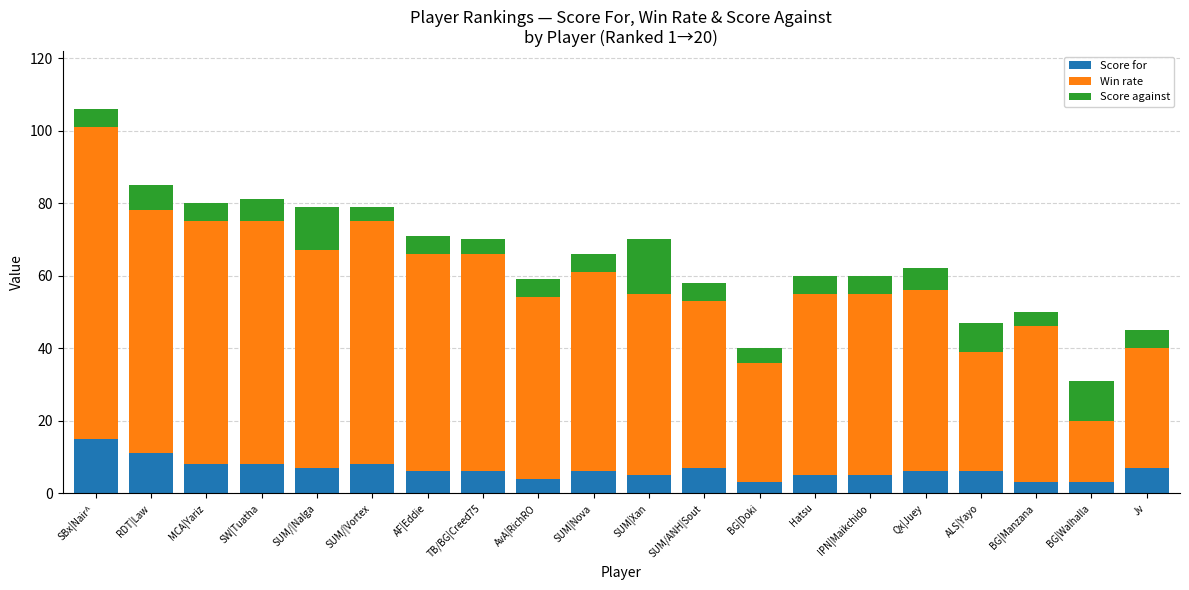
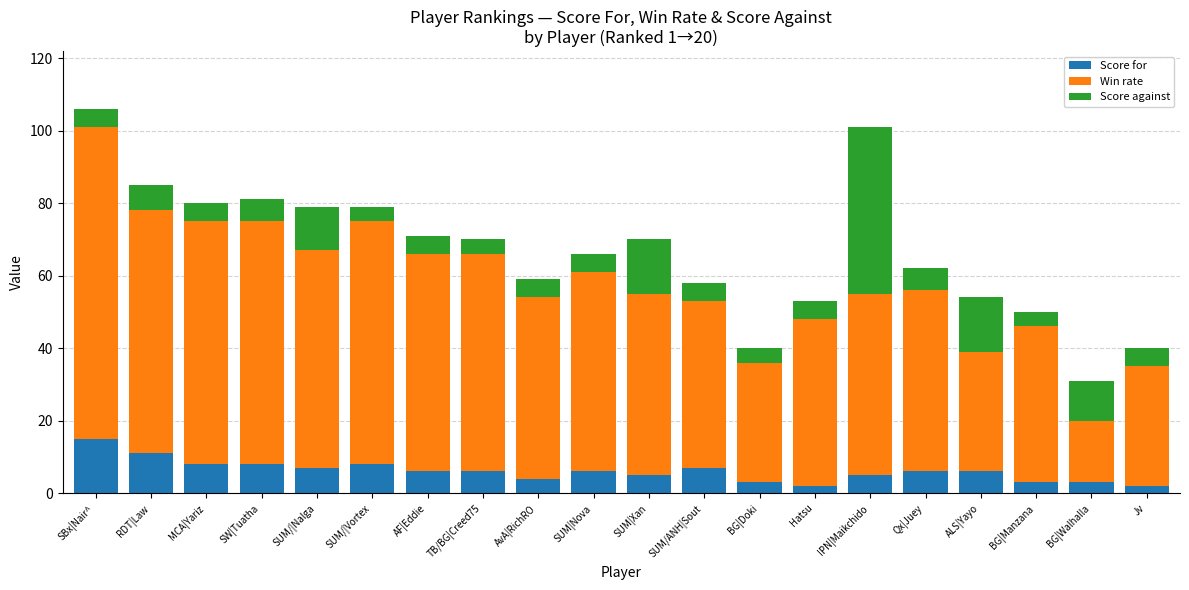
  {
    "Score for": {
      "SBx|Nair^": 15,
      "RDT|Law": 11,
      "MCA|Yariz": 8,
      "SW|Tuatha": 8,
      "SUM/|Nalga": 7,
      "SUM/|Vortex": 8,
      "AF|Eddie": 6,
      "TB/BG|Creed75": 6,
      "AvA|RichRO": 4,
      "SUM|Nova": 6,
      "SUM|Xan": 5,
      "SUM/ANH|Sout": 7,
      "BG|Doki": 3,
-     "Hatsu": 5,
+     "Hatsu": 2,
      "IPN|Maikchido": 5,
      "Qx|Juey": 6,
      "ALS|Yayo": 6,
      "BG|Manzana": 3,
      "BG|Walhalla": 3,
-     "Jv": 7
+     "Jv": 2
    },
    "Win rate": {
      "SBx|Nair^": 86,
      "RDT|Law": 67,
      "MCA|Yariz": 67,
      "SW|Tuatha": 67,
      "SUM/|Nalga": 60,
      "SUM/|Vortex": 67,
      "AF|Eddie": 60,
      "TB/BG|Creed75": 60,
      "AvA|RichRO": 50,
      "SUM|Nova": 55,
      "SUM|Xan": 50,
      "SUM/ANH|Sout": 46,
      "BG|Doki": 33,
-     "Hatsu": 50,
+     "Hatsu": 46,
      "IPN|Maikchido": 50,
      "Qx|Juey": 50,
      "ALS|Yayo": 33,
      "BG|Manzana": 43,
      "BG|Walhalla": 17,
      "Jv": 33
    },
    "Score against": {
      "SBx|Nair^": 5,
      "RDT|Law": 7,
      "MCA|Yariz": 5,
      "SW|Tuatha": 6,
      "SUM/|Nalga": 12,
      "SUM/|Vortex": 4,
      "AF|Eddie": 5,
      "TB/BG|Creed75": 4,
      "AvA|RichRO": 5,
      "SUM|Nova": 5,
      "SUM|Xan": 15,
      "SUM/ANH|Sout": 5,
      "BG|Doki": 4,
      "Hatsu": 5,
-     "IPN|Maikchido": 5,
+     "IPN|Maikchido": 46,
      "Qx|Juey": 6,
-     "ALS|Yayo": 8,
+     "ALS|Yayo": 15,
      "BG|Manzana": 4,
      "BG|Walhalla": 11,
      "Jv": 5
    }
  }
